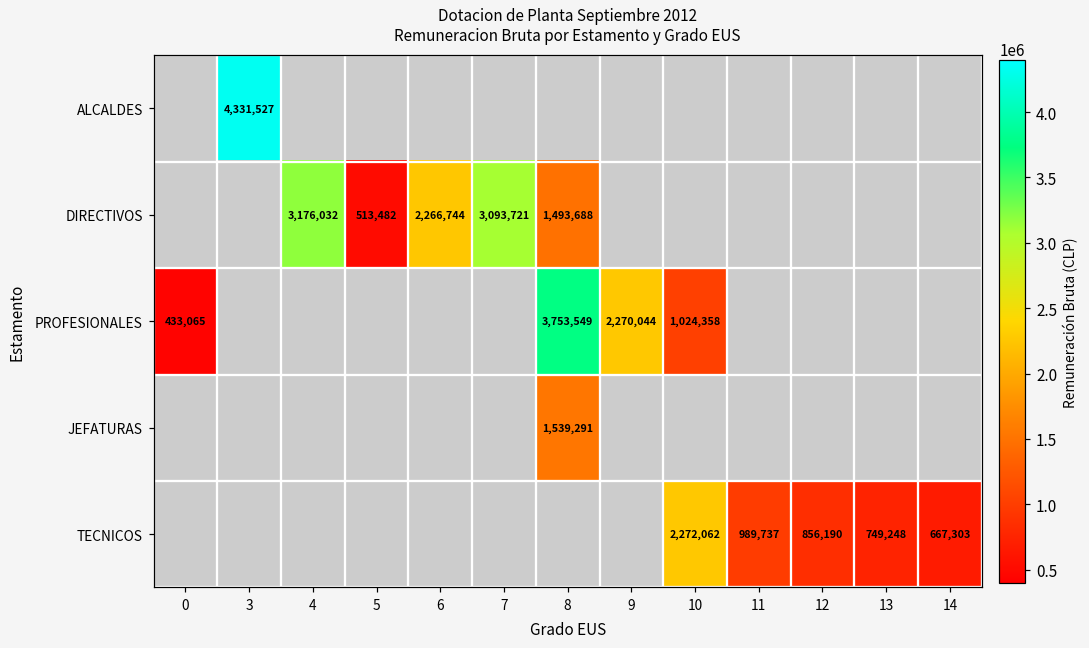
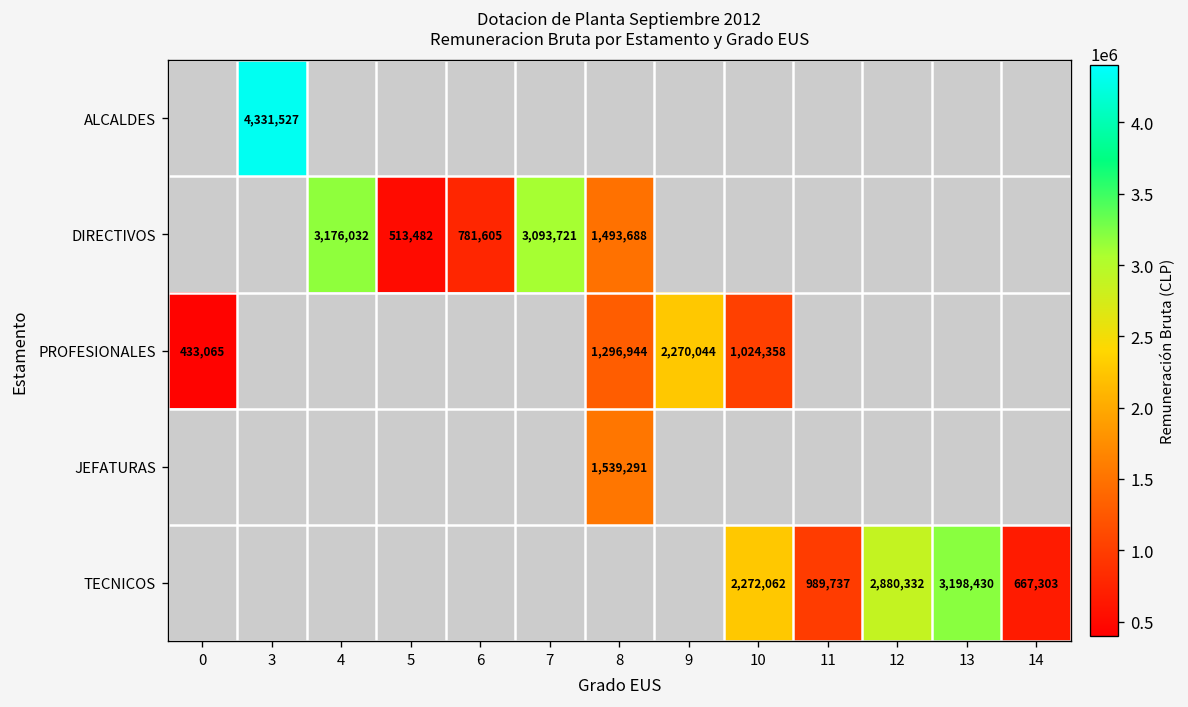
  {
    "ALCALDES": {
      "3": "4,331,527"
    },
    "DIRECTIVOS": {
      "4": "3,176,032",
      "5": "513,482",
-     "6": "2,266,744",
+     "6": "781,605",
      "7": "3,093,721",
      "8": "1,493,688"
    },
    "PROFESIONALES": {
      "0": "433,065",
-     "8": "3,753,549",
+     "8": "1,296,944",
      "9": "2,270,044",
      "10": "1,024,358"
    },
    "JEFATURAS": {
      "8": "1,539,291"
    },
    "TECNICOS": {
      "10": "2,272,062",
      "11": "989,737",
-     "12": "856,190",
-     "13": "749,248",
+     "12": "2,880,332",
+     "13": "3,198,430",
      "14": "667,303"
    }
  }
